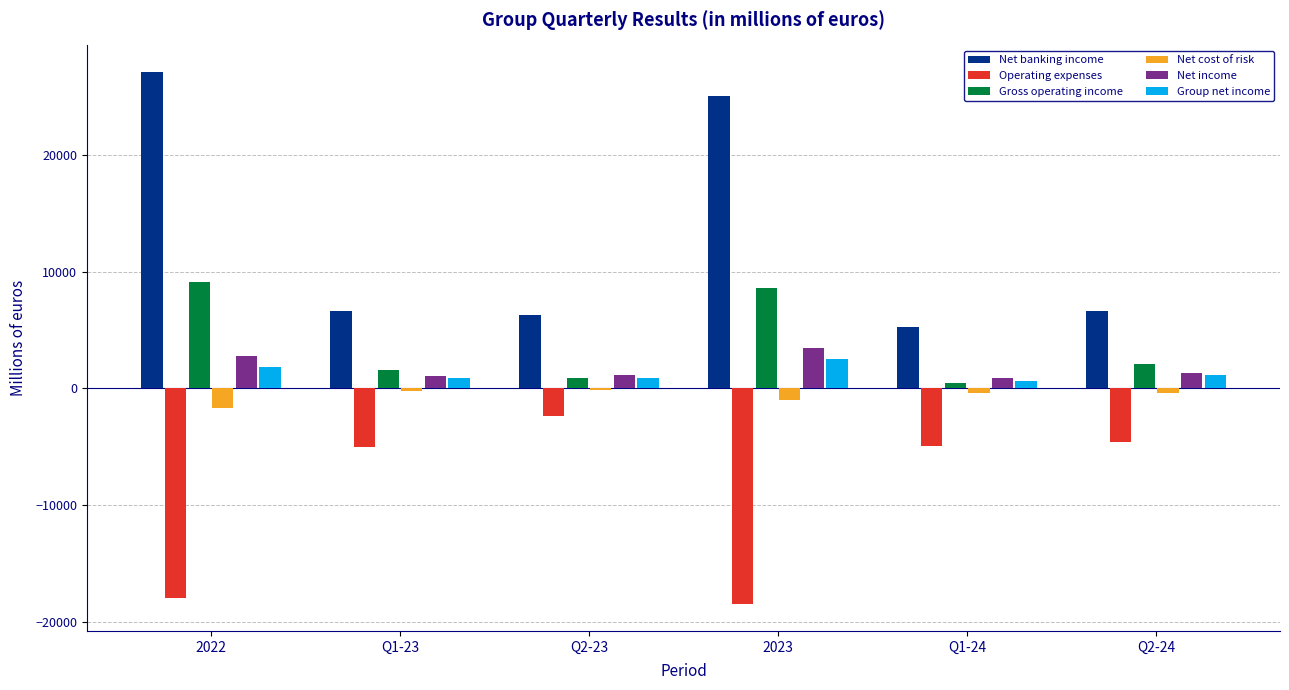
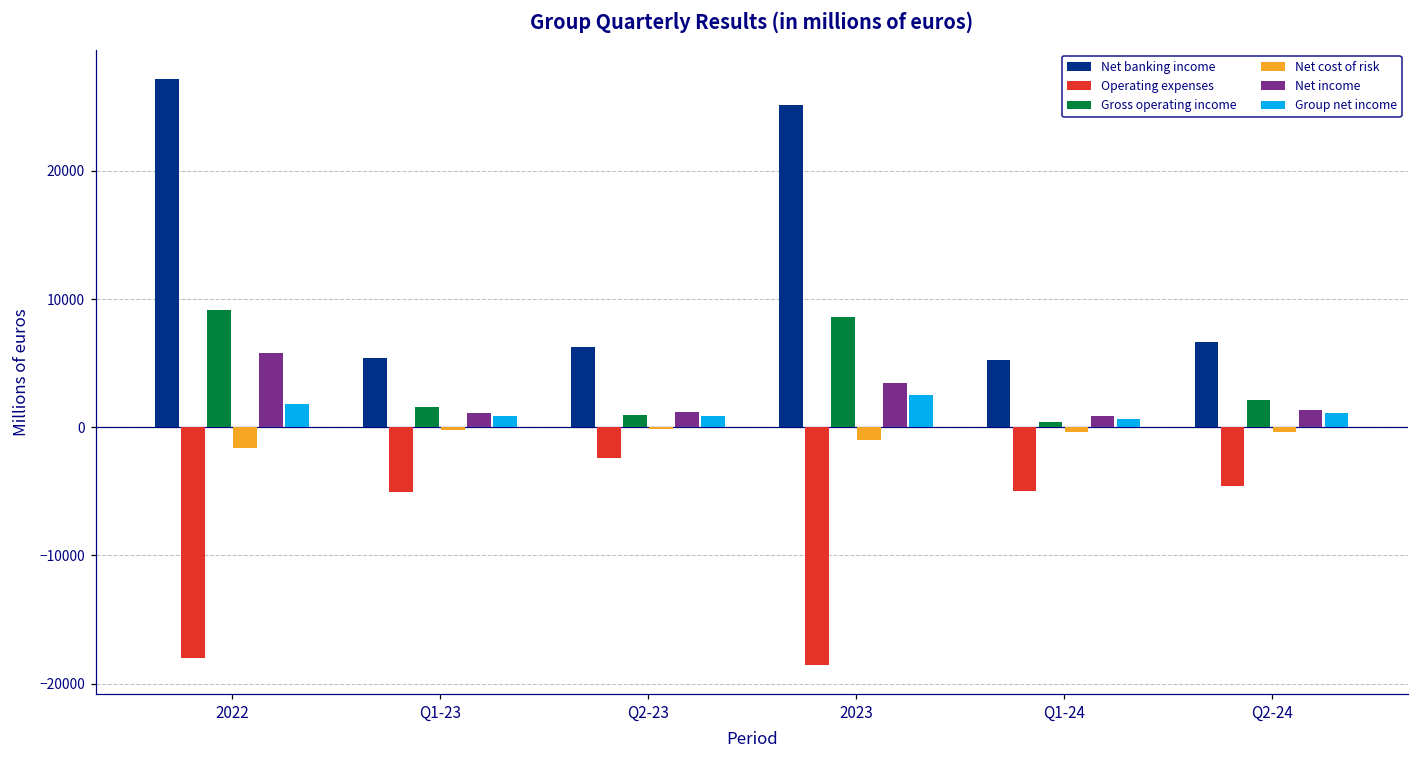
  {
    "Net banking income": {
      "2022": 27200,
-     "Q1-23": 6700,
+     "Q1-23": 5400,
      "Q2-23": 6300,
      "2023": 25100,
      "Q1-24": 5300,
      "Q2-24": 6700
    },
    "Operating expenses": {
      "2022": -18000,
      "Q1-23": -5100,
      "Q2-23": -2400,
      "2023": -18500,
      "Q1-24": -5000,
      "Q2-24": -4600
    },
    "Gross operating income": {
      "2022": 9200,
      "Q1-23": 1600,
      "Q2-23": 900,
      "2023": 8600,
      "Q1-24": 400,
      "Q2-24": 2100
    },
    "Net cost of risk": {
      "2022": -1600,
      "2023": -1000,
      "Q1-24": -400,
      "Q2-24": -400
    },
    "Net income": {
-     "2022": 2800,
+     "2022": 5800,
      "Q1-23": 1100,
      "Q2-23": 1200,
      "2023": 3400,
      "Q1-24": 900,
      "Q2-24": 1300
    },
    "Group net income": {
      "2022": 1800,
      "Q1-23": 900,
      "Q2-23": 900,
      "2023": 2500,
      "Q1-24": 700,
      "Q2-24": 1100
    }
  }
